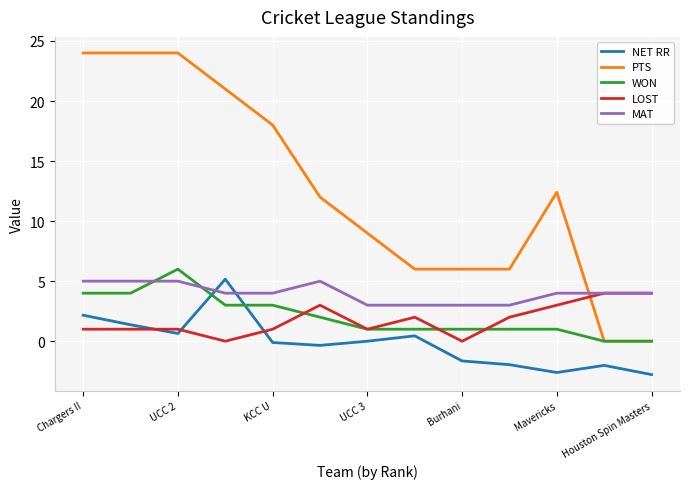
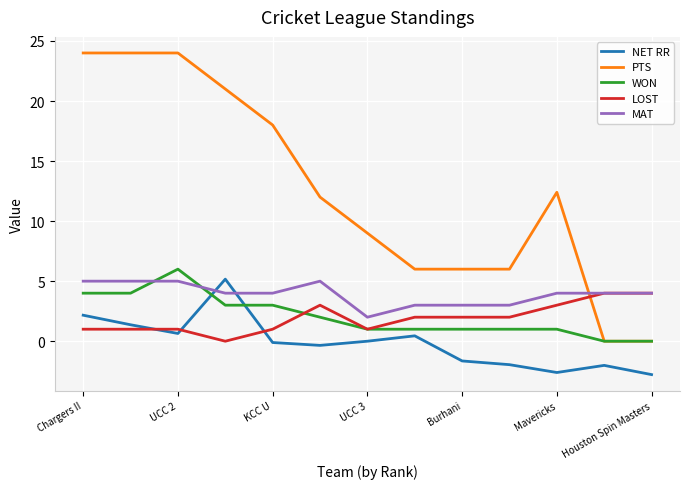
  {
    "NET RR": {
      "Chargers II": 2,
      "UCC 2": 0.6,
      "KCC U": 0,
      "UCC 3": 0,
      "Burhani": -1.6,
      "Mavericks": -2.6,
      "Houston Spin Masters": -2.8
    },
    "PTS": {
      "Chargers II": 24,
      "UCC 2": 24,
      "KCC U": 18,
      "UCC 3": 9,
      "Burhani": 6,
      "Mavericks": 12.4
    },
    "WON": {
      "Chargers II": 4,
      "UCC 2": 6,
      "KCC U": 3,
      "Burhani": 1,
      "Mavericks": 1
    },
    "LOST": {
      "Chargers II": 1,
      "UCC 2": 1,
      "KCC U": 1,
-     "Burhani": 0,
+     "Burhani": 2,
      "Mavericks": 3
    },
    "MAT": {
      "Chargers II": 5,
      "UCC 2": 5,
      "KCC U": 4,
-     "UCC 3": 3,
+     "UCC 3": 2,
      "Burhani": 3,
      "Mavericks": 4
    }
  }
